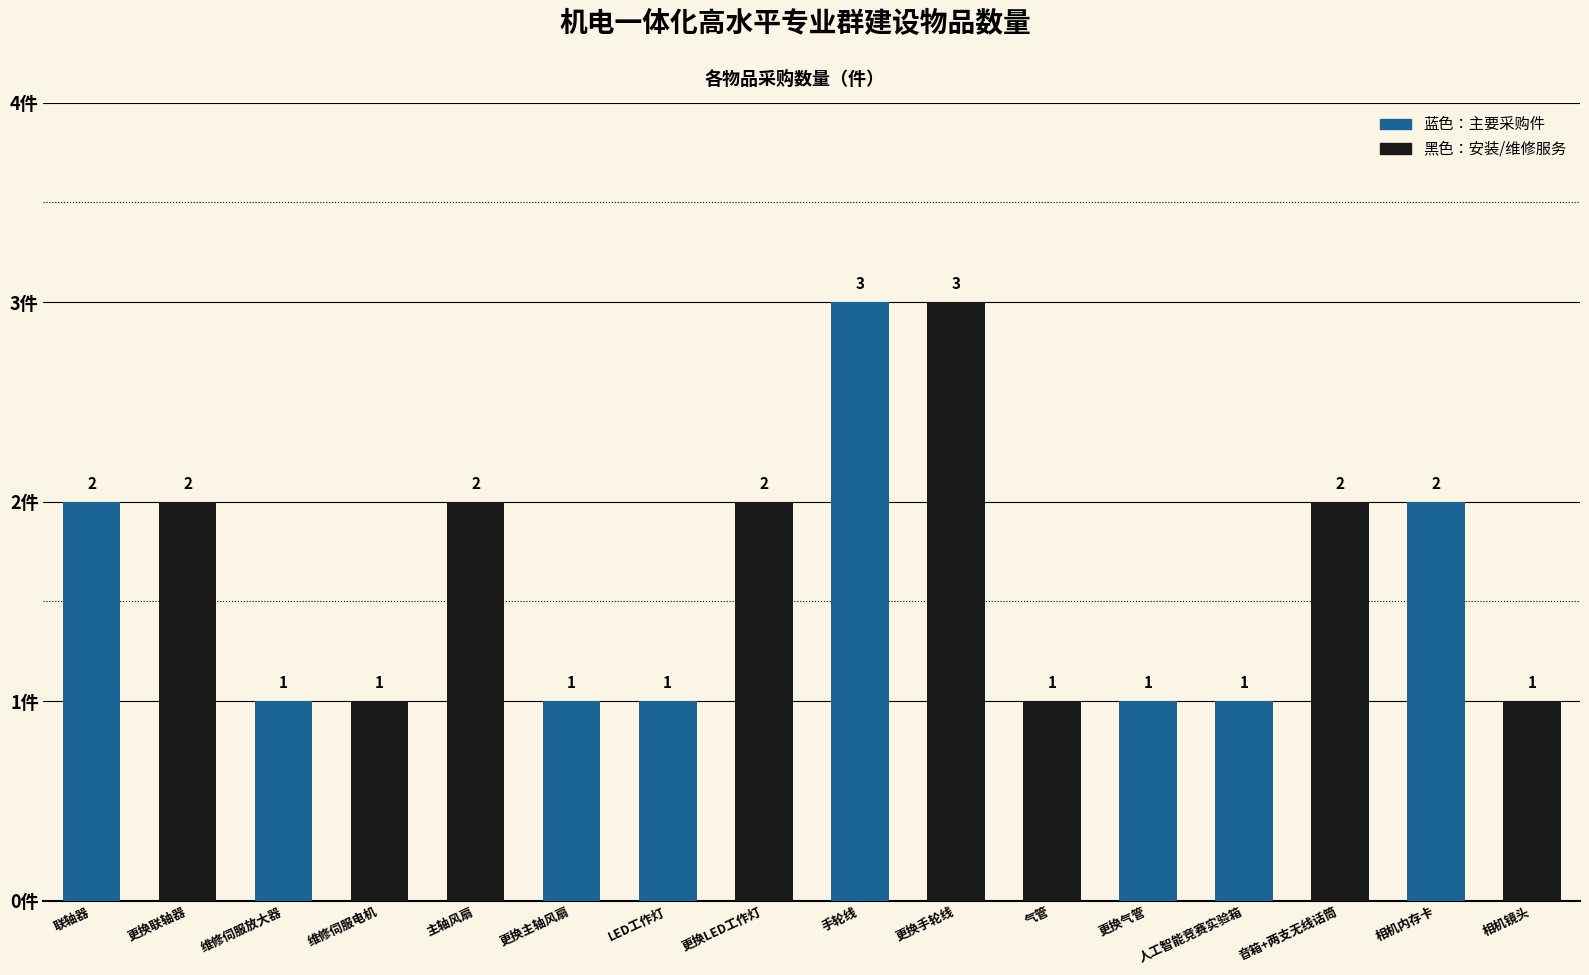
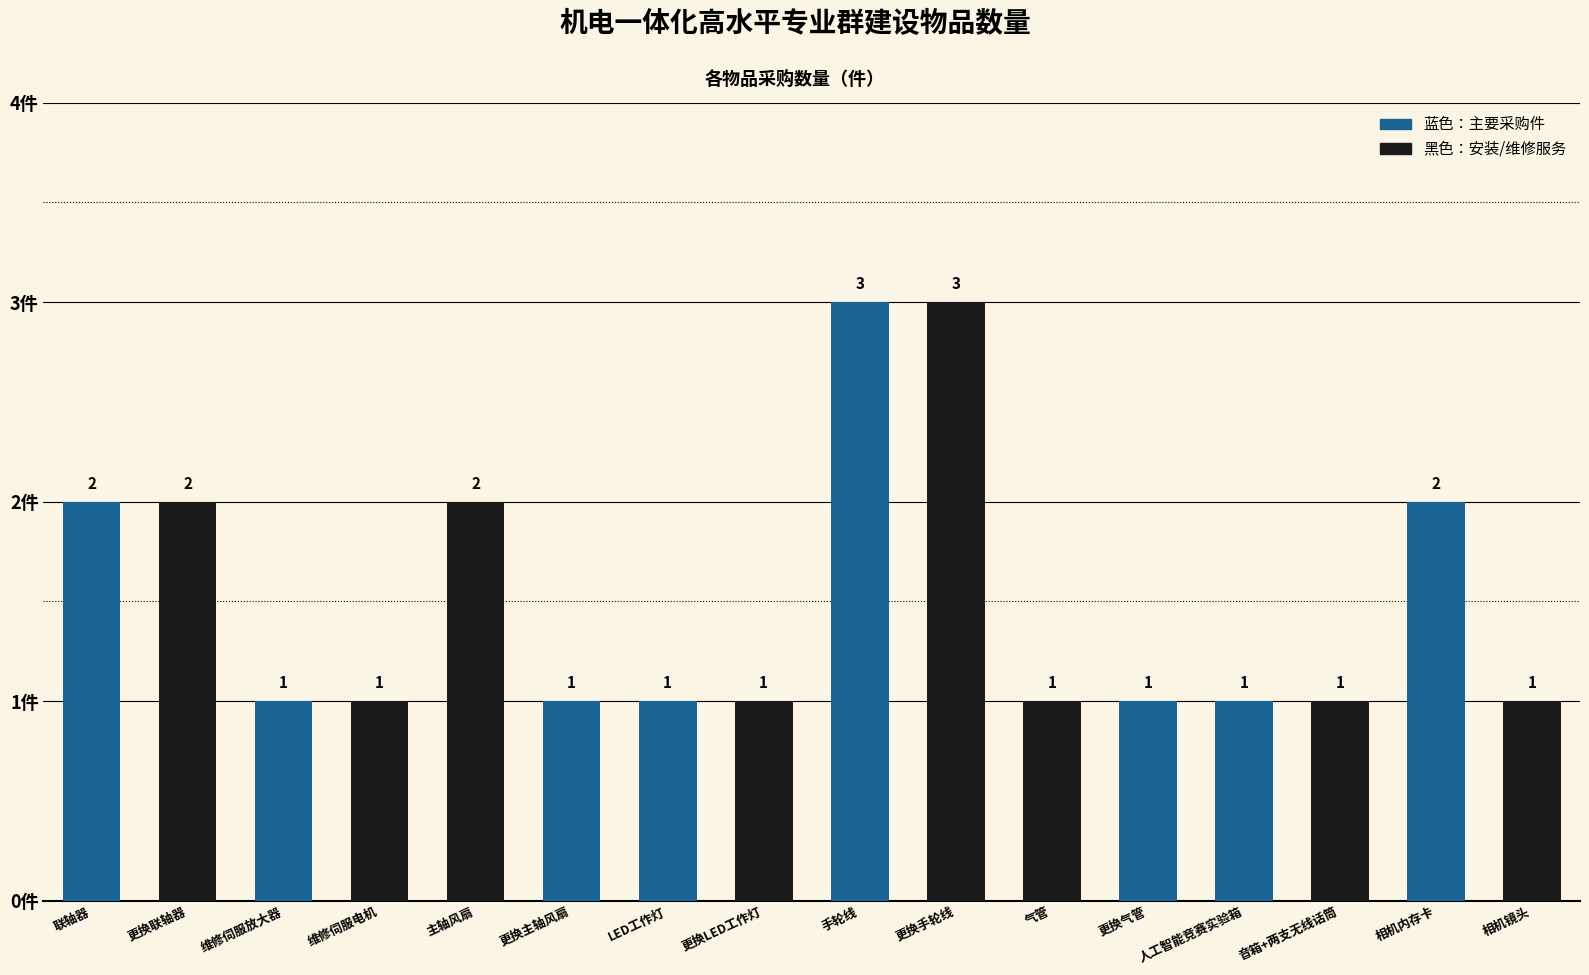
  {
    "联轴器": 2,
    "更换联轴器": 2,
    "维修伺服放大器": 1,
    "维修伺服电机": 1,
    "主轴风扇": 2,
    "更换主轴风扇": 1,
    "LED工作灯": 1,
-   "更换LED工作灯": 2,
+   "更换LED工作灯": 1,
    "手轮线": 3,
    "更换手轮线": 3,
    "气管": 1,
    "更换气管": 1,
    "人工智能竞赛实验箱": 1,
-   "音箱+两支无线话筒": 2,
+   "音箱+两支无线话筒": 1,
    "相机内存卡": 2,
    "相机镜头": 1
  }
